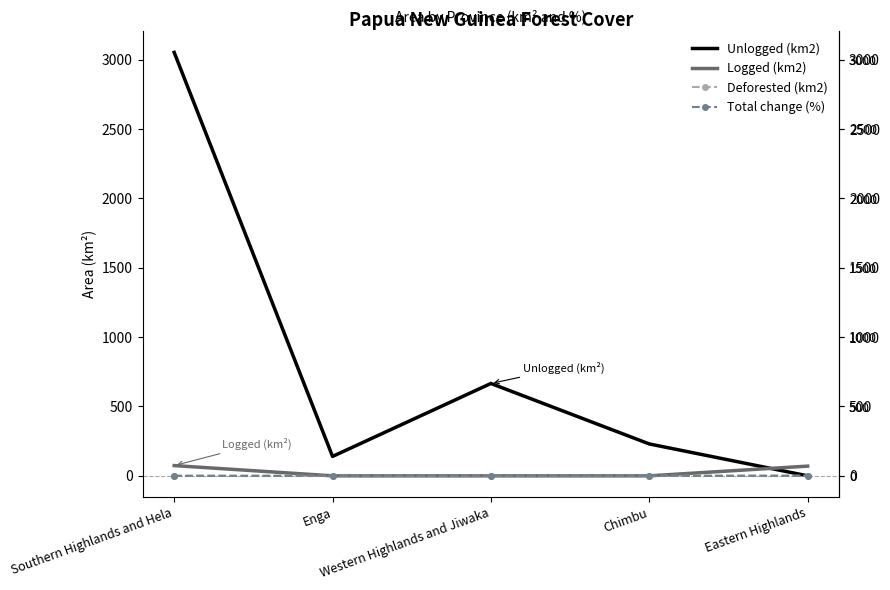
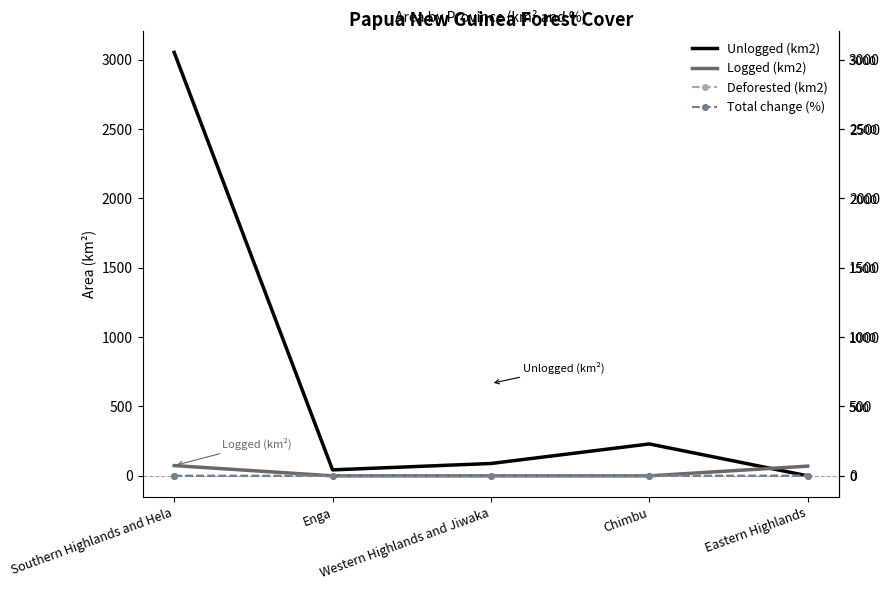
  {
    "Unlogged (km2)": {
      "Southern Highlands and Hela": 3050,
-     "Enga": 140,
-     "Western Highlands and Jiwaka": 670,
+     "Enga": 40,
+     "Western Highlands and Jiwaka": 90,
      "Chimbu": 230
    }
  }
